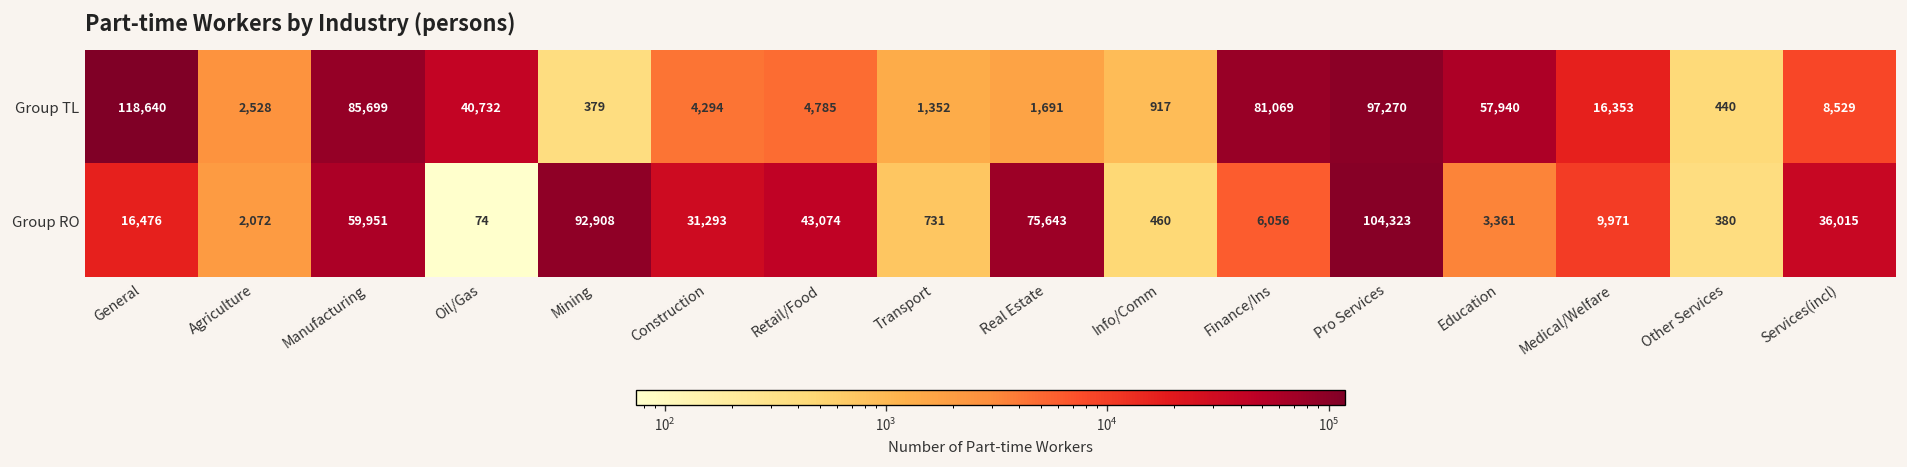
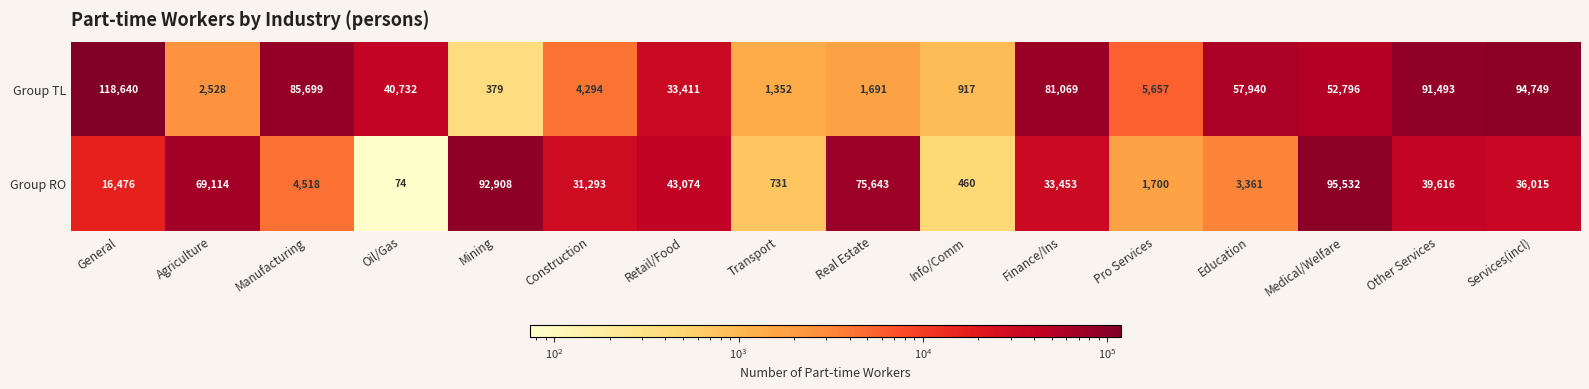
  {
    "Group TL": {
      "General": "118,640",
      "Agriculture": "2,528",
      "Manufacturing": "85,699",
      "Oil/Gas": "40,732",
      "Mining": "379",
      "Construction": "4,294",
-     "Retail/Food": "4,785",
+     "Retail/Food": "33,411",
      "Transport": "1,352",
      "Real Estate": "1,691",
      "Info/Comm": "917",
      "Finance/Ins": "81,069",
-     "Pro Services": "97,270",
+     "Pro Services": "5,657",
      "Education": "57,940",
-     "Medical/Welfare": "16,353",
-     "Other Services": "440",
-     "Services(incl)": "8,529"
+     "Medical/Welfare": "52,796",
+     "Other Services": "91,493",
+     "Services(incl)": "94,749"
    },
    "Group RO": {
      "General": "16,476",
-     "Agriculture": "2,072",
-     "Manufacturing": "59,951",
+     "Agriculture": "69,114",
+     "Manufacturing": "4,518",
      "Oil/Gas": "74",
      "Mining": "92,908",
      "Construction": "31,293",
      "Retail/Food": "43,074",
      "Transport": "731",
      "Real Estate": "75,643",
      "Info/Comm": "460",
-     "Finance/Ins": "6,056",
-     "Pro Services": "104,323",
+     "Finance/Ins": "33,453",
+     "Pro Services": "1,700",
      "Education": "3,361",
-     "Medical/Welfare": "9,971",
-     "Other Services": "380",
+     "Medical/Welfare": "95,532",
+     "Other Services": "39,616",
      "Services(incl)": "36,015"
    }
  }
